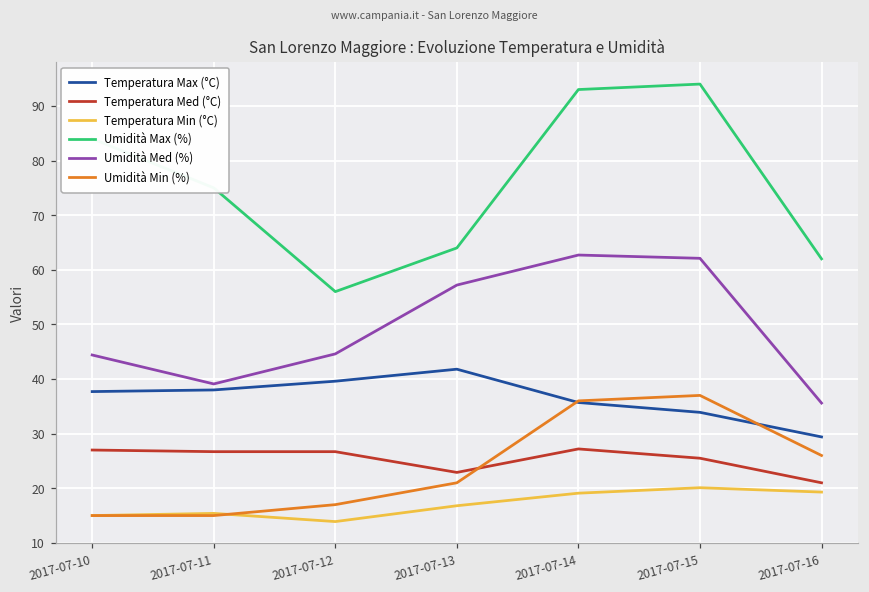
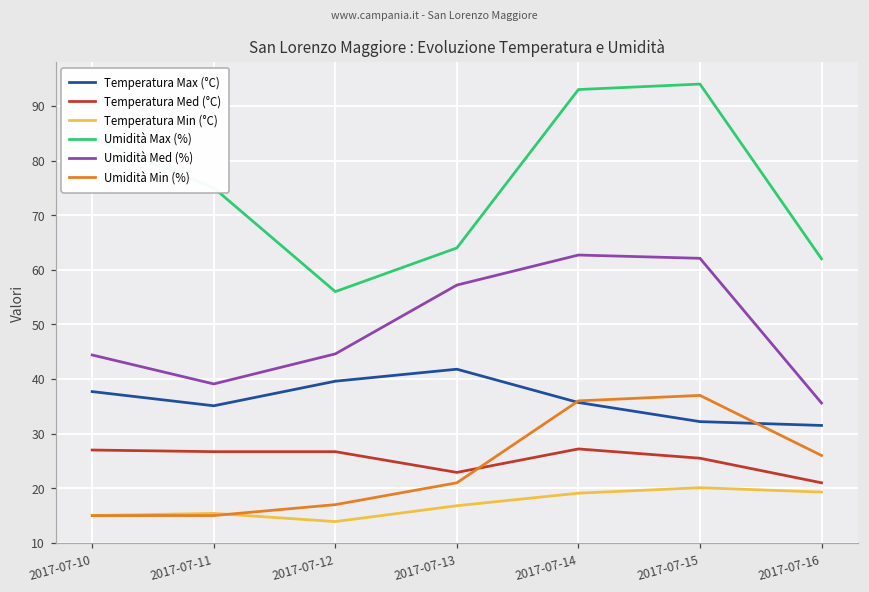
  {
    "Temperatura Max (°C)": {
      "2017-07-10": 38,
-     "2017-07-11": 38,
+     "2017-07-11": 35,
      "2017-07-12": 40,
      "2017-07-13": 42,
-     "2017-07-15": 34,
-     "2017-07-16": 29
+     "2017-07-15": 32,
+     "2017-07-16": 32
    },
    "Temperatura Med (°C)": {
      "2017-07-10": 27,
      "2017-07-11": 27,
      "2017-07-12": 27,
      "2017-07-13": 23,
      "2017-07-14": 27,
      "2017-07-15": 26,
      "2017-07-16": 21
    },
    "Temperatura Min (°C)": {
      "2017-07-12": 14,
      "2017-07-13": 17,
      "2017-07-14": 19,
      "2017-07-15": 20,
      "2017-07-16": 19
    },
    "Umidità Max (%)": {
      "2017-07-11": 75,
      "2017-07-12": 56,
      "2017-07-13": 64,
      "2017-07-14": 93,
      "2017-07-15": 94,
      "2017-07-16": 62
    },
    "Umidità Med (%)": {
      "2017-07-10": 44,
      "2017-07-11": 39,
      "2017-07-12": 45,
      "2017-07-13": 57,
      "2017-07-14": 63,
      "2017-07-15": 62,
      "2017-07-16": 36
    },
    "Umidità Min (%)": {
      "2017-07-12": 17,
      "2017-07-13": 21,
      "2017-07-15": 37,
      "2017-07-16": 26
    }
  }
